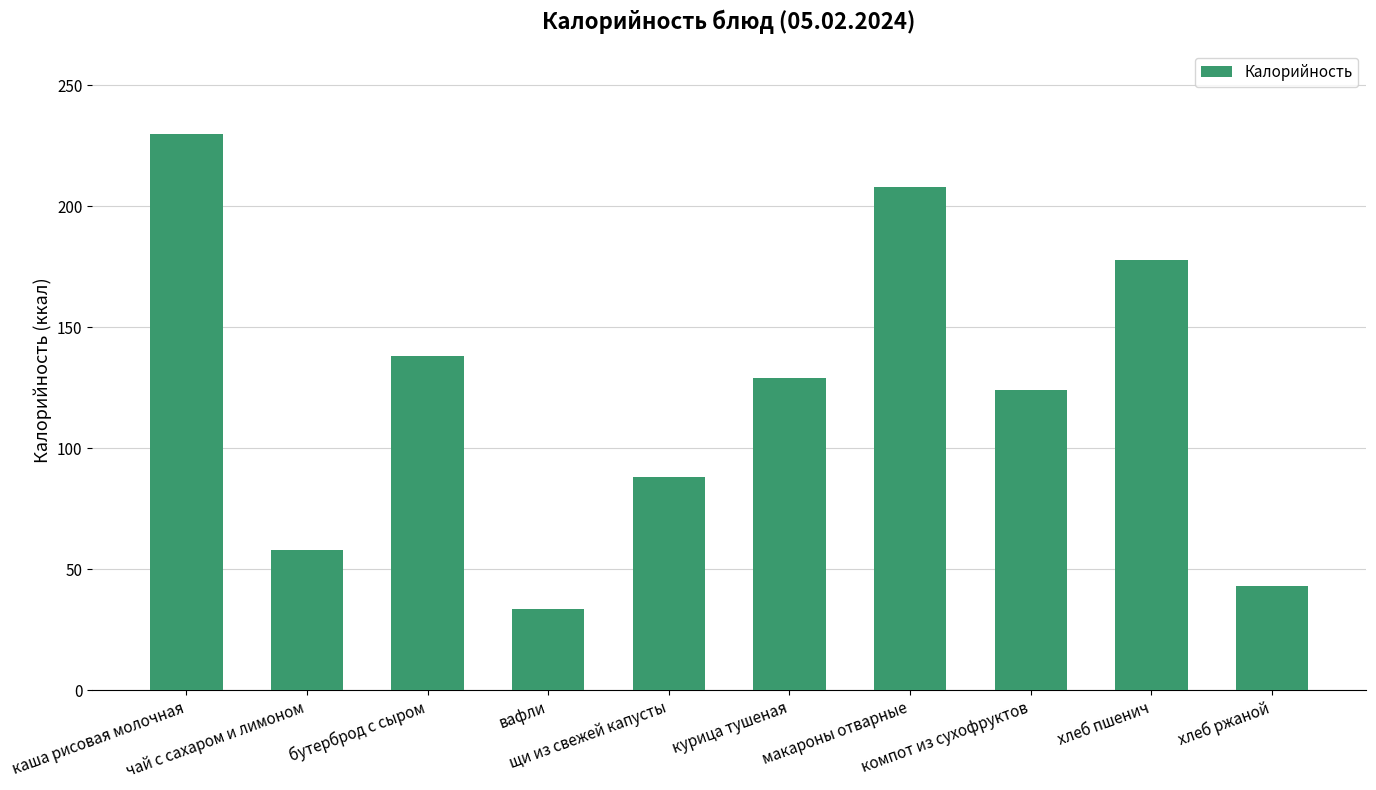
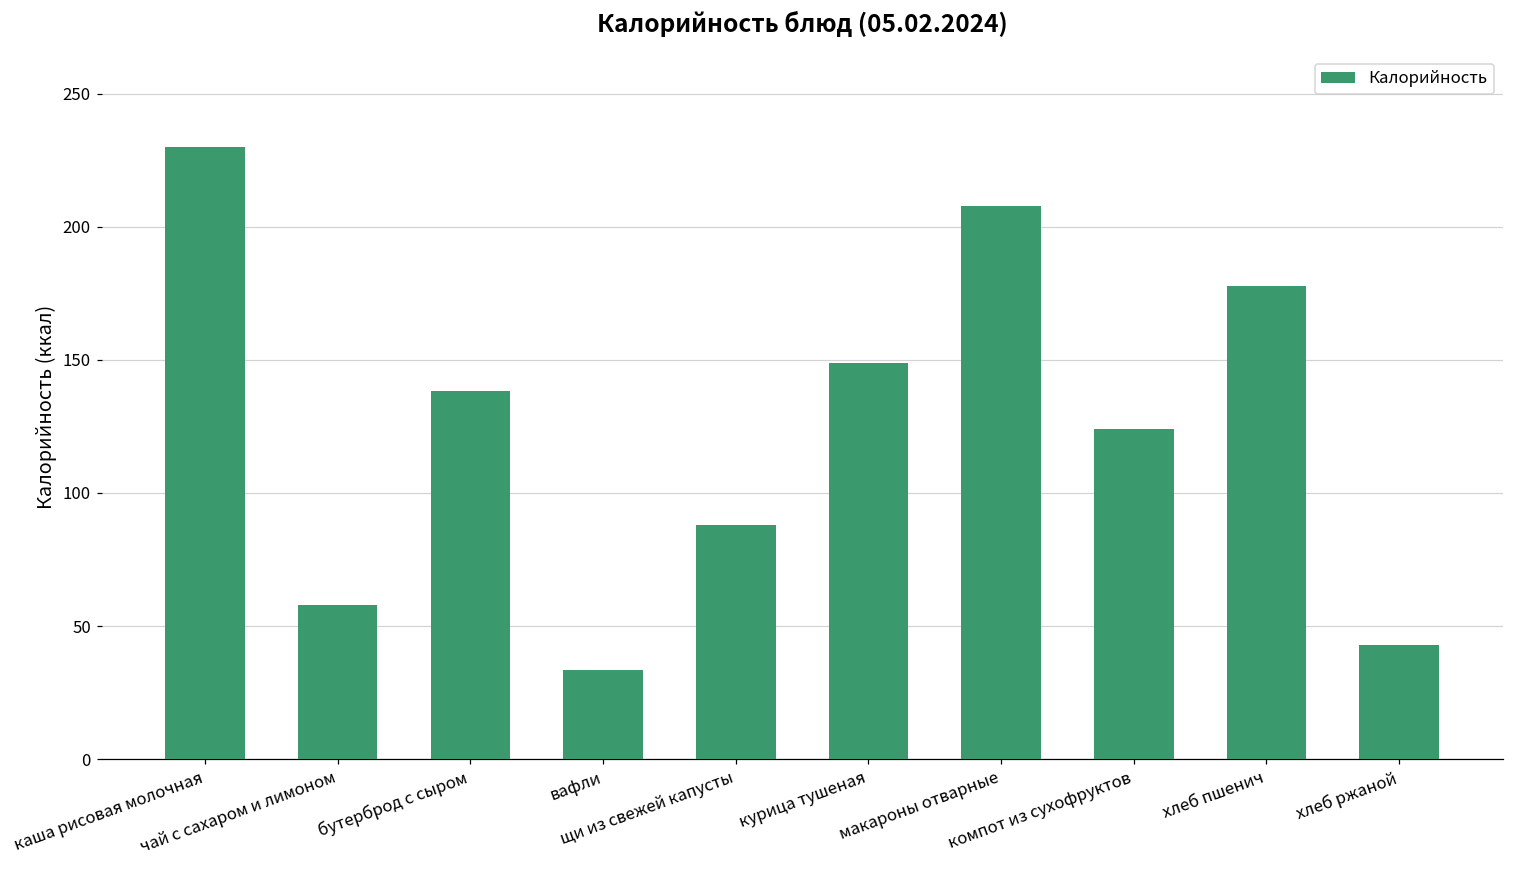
  {
    "каша рисовая молочная": 230,
    "чай с сахаром и лимоном": 58,
    "бутерброд с сыром": 138,
    "вафли": 34,
    "щи из свежей капусты": 88,
-   "курица тушеная": 129,
+   "курица тушеная": 149,
    "макароны отварные": 208,
    "компот из сухофруктов": 124,
    "хлеб пшенич": 178,
    "хлеб ржаной": 43
  }
